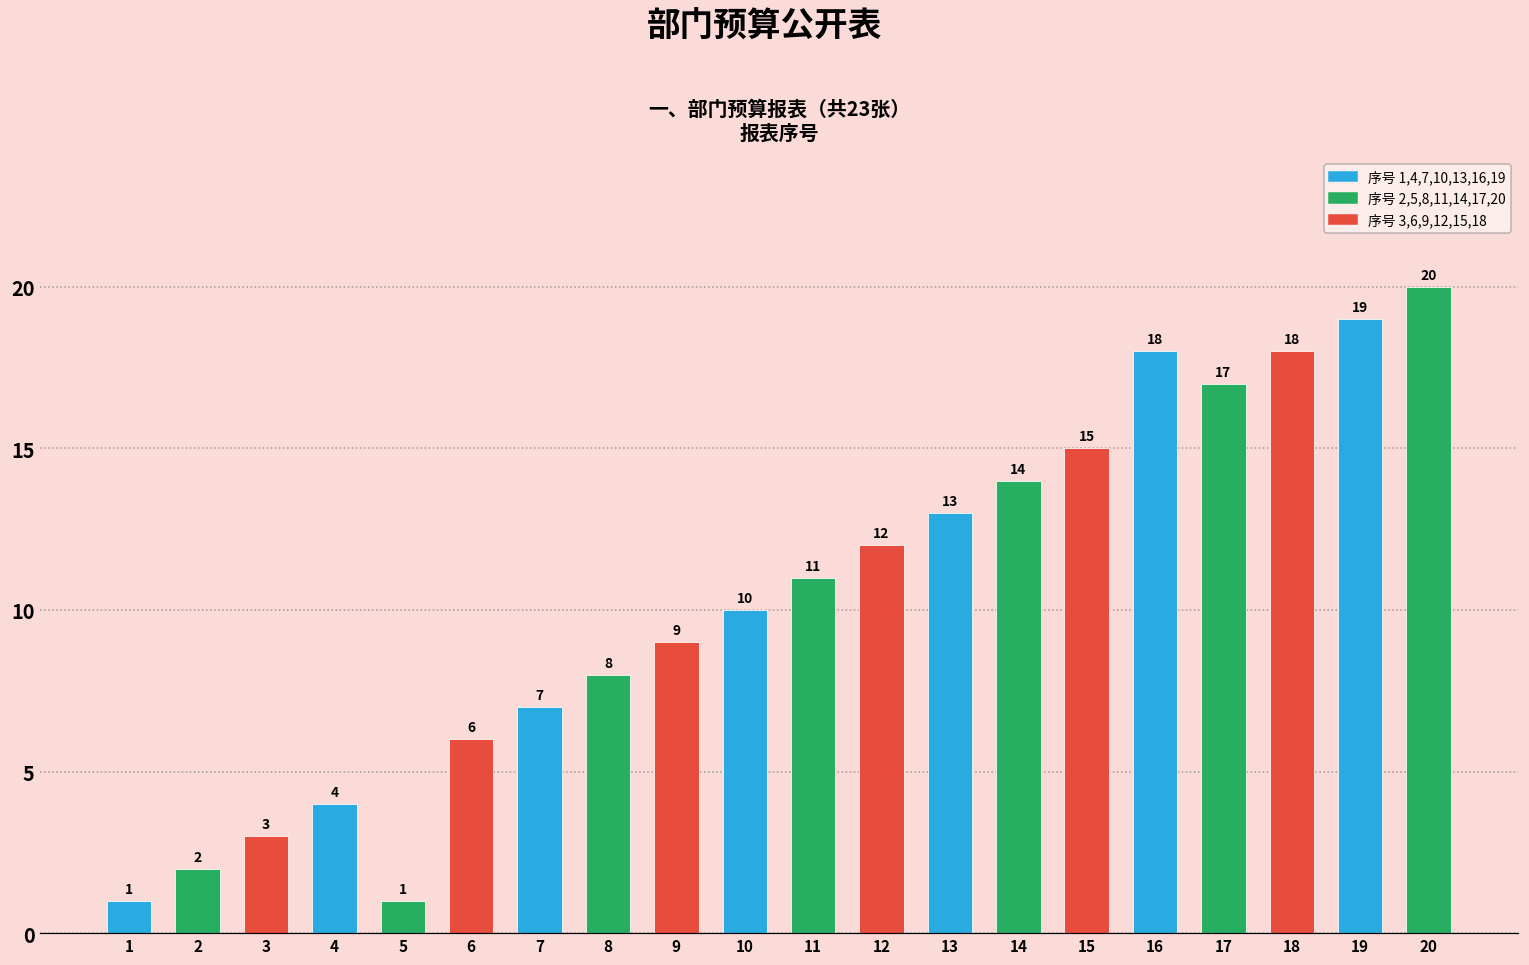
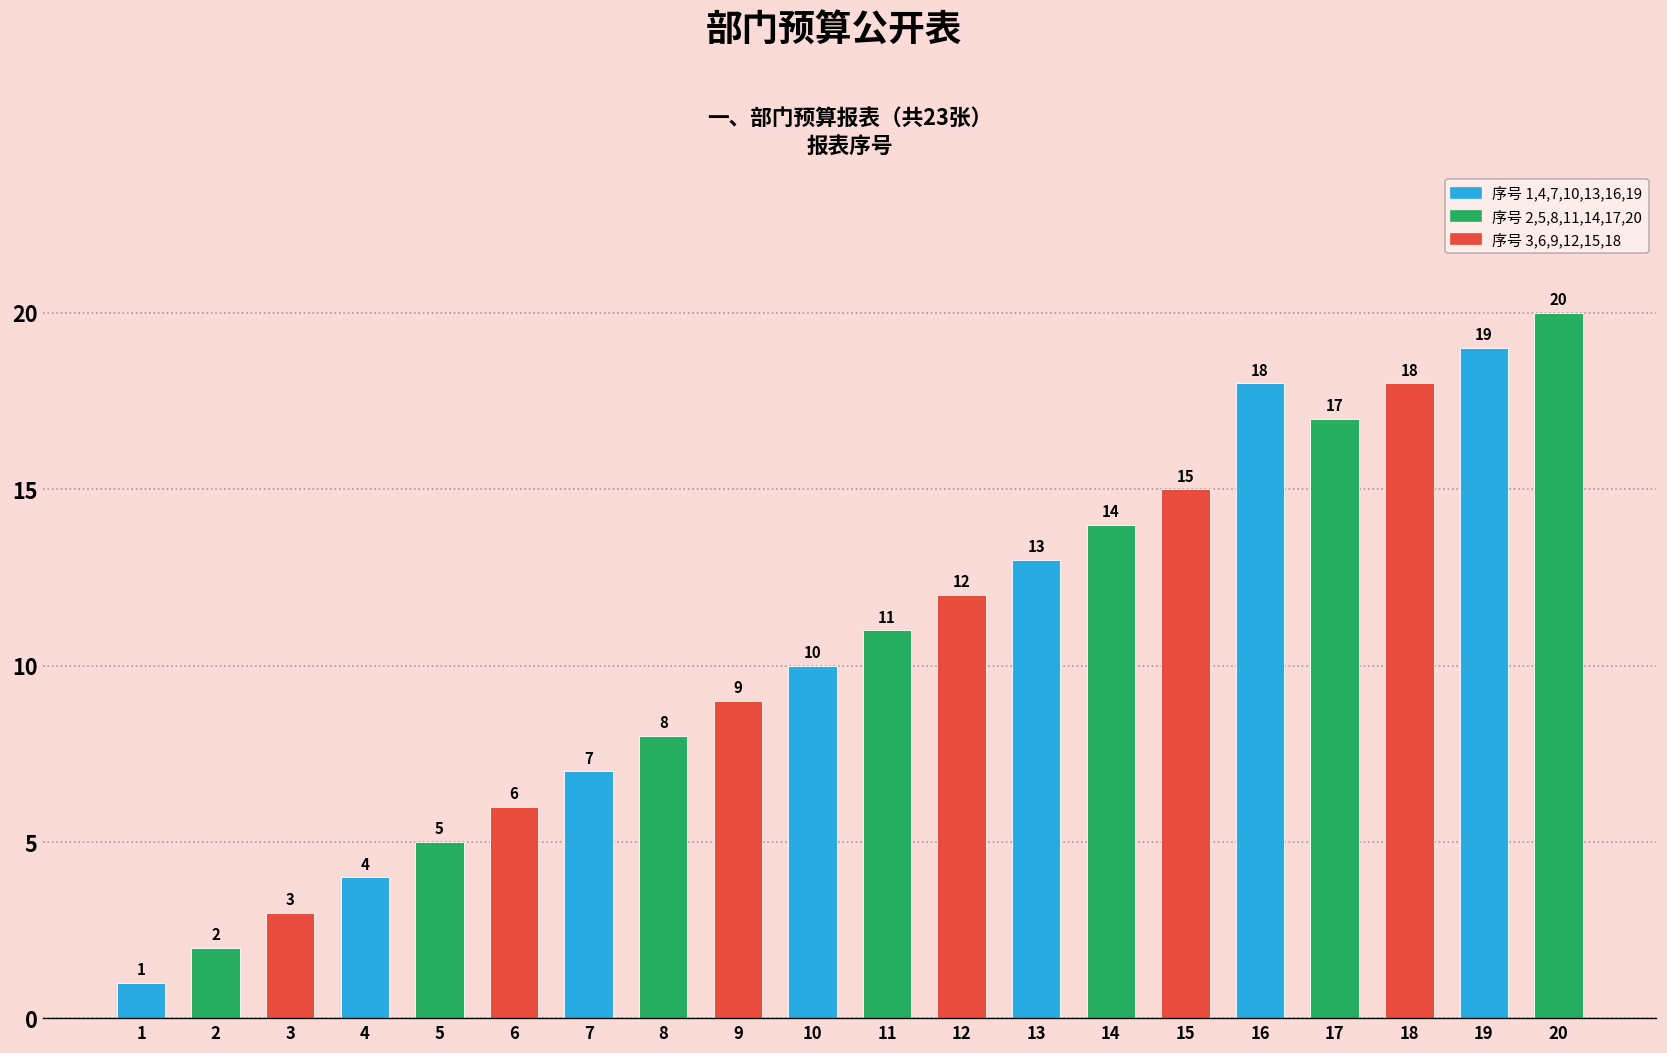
  {
    "1": 1,
    "2": 2,
    "3": 3,
    "4": 4,
-   "5": 1,
+   "5": 5,
    "6": 6,
    "7": 7,
    "8": 8,
    "9": 9,
    "10": 10,
    "11": 11,
    "12": 12,
    "13": 13,
    "14": 14,
    "15": 15,
    "16": 18,
    "17": 17,
    "18": 18,
    "19": 19,
    "20": 20
  }
